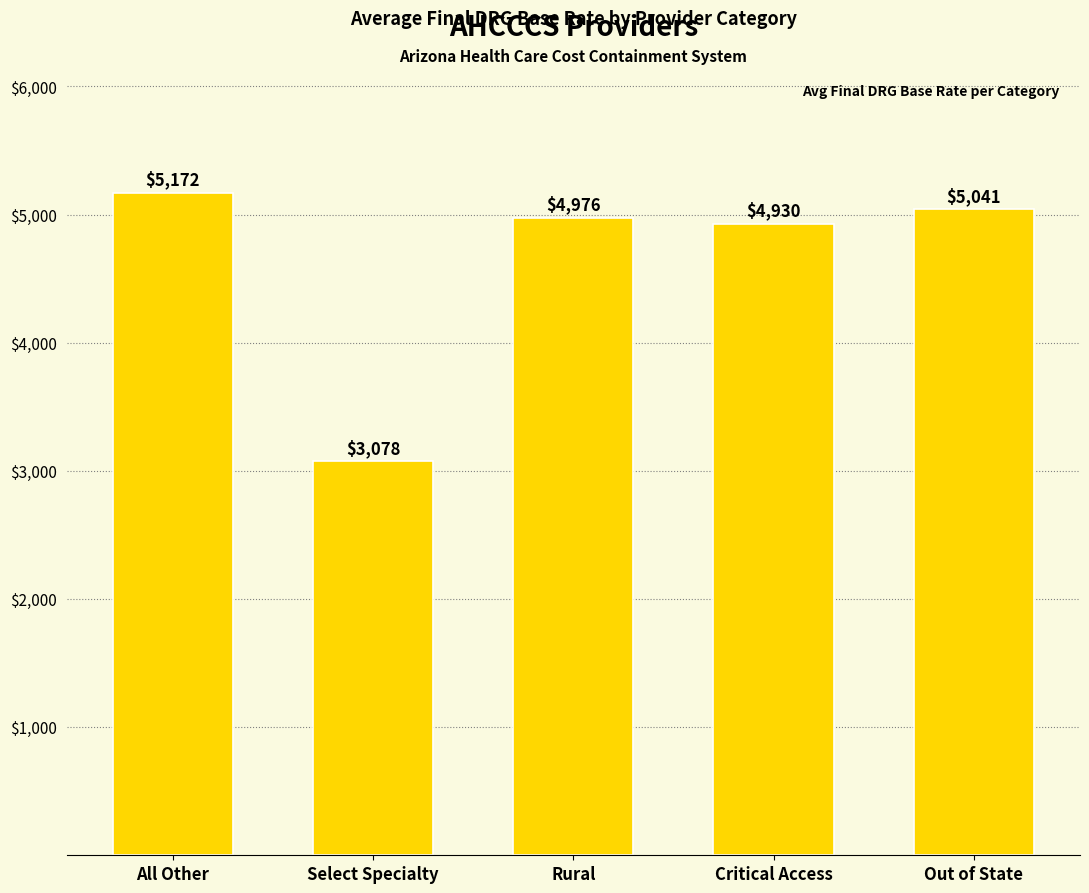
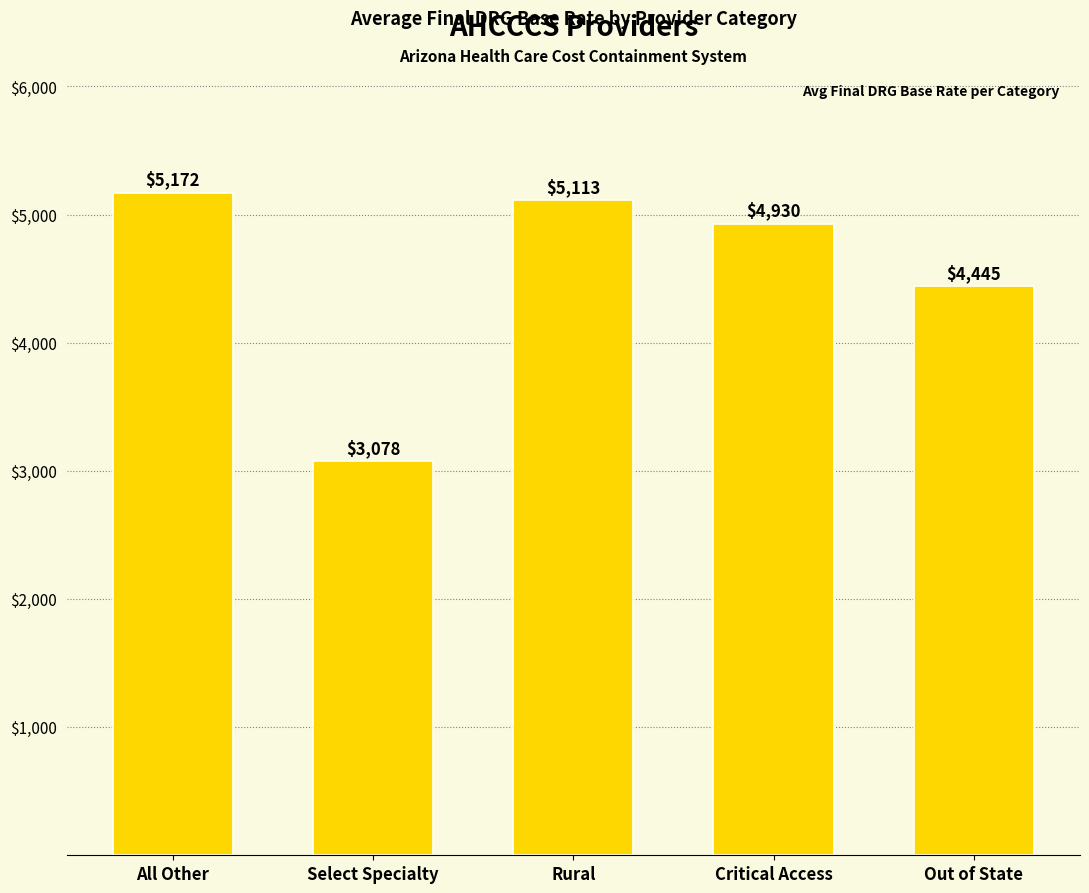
  {
    "All Other": "$5,172",
    "Select Specialty": "$3,078",
-   "Rural": "$4,976",
+   "Rural": "$5,113",
    "Critical Access": "$4,930",
-   "Out of State": "$5,041"
+   "Out of State": "$4,445"
  }
